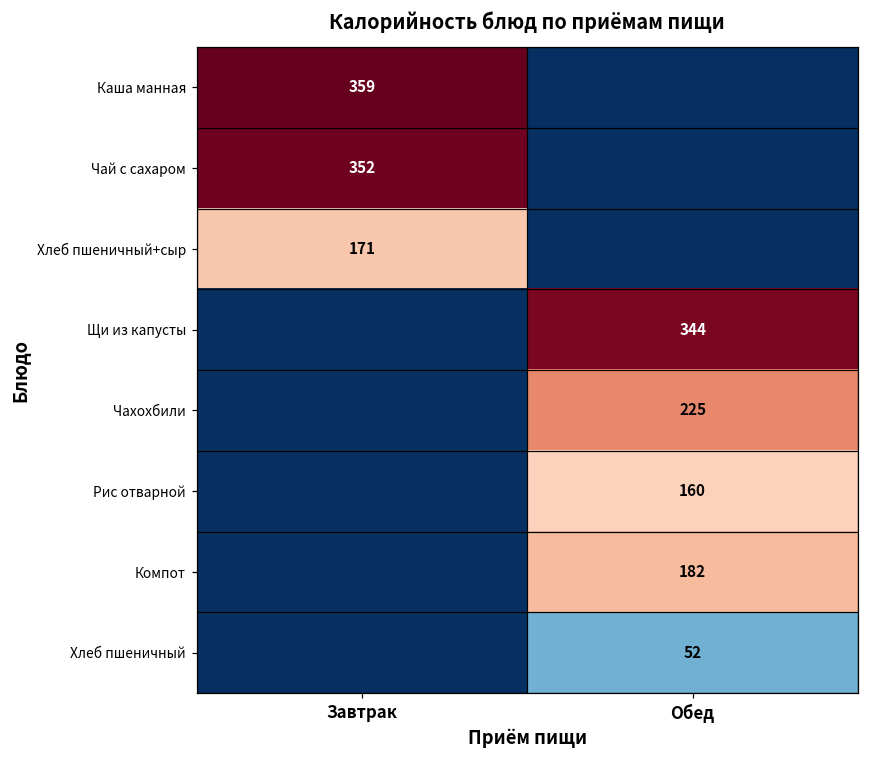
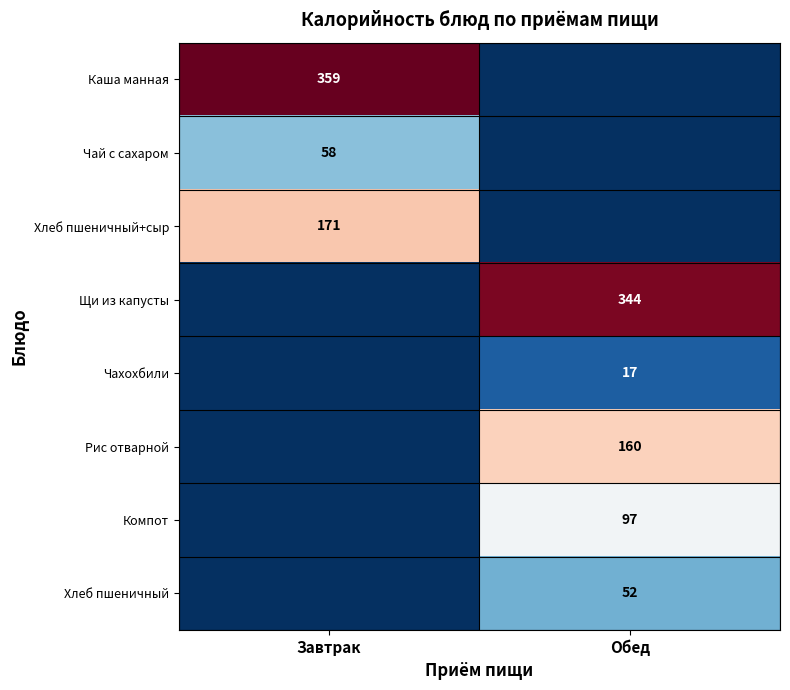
  {
    "Каша манная": {
      "Завтрак": 359
    },
    "Чай с сахаром": {
-     "Завтрак": 352
+     "Завтрак": 58
    },
    "Хлеб пшеничный+сыр": {
      "Завтрак": 171
    },
    "Щи из капусты": {
      "Обед": 344
    },
    "Чахохбили": {
-     "Обед": 225
+     "Обед": 17
    },
    "Рис отварной": {
      "Обед": 160
    },
    "Компот": {
-     "Обед": 182
+     "Обед": 97
    },
    "Хлеб пшеничный": {
      "Обед": 52
    }
  }
